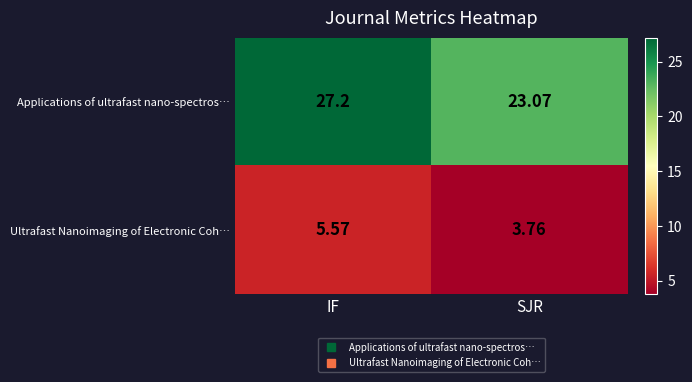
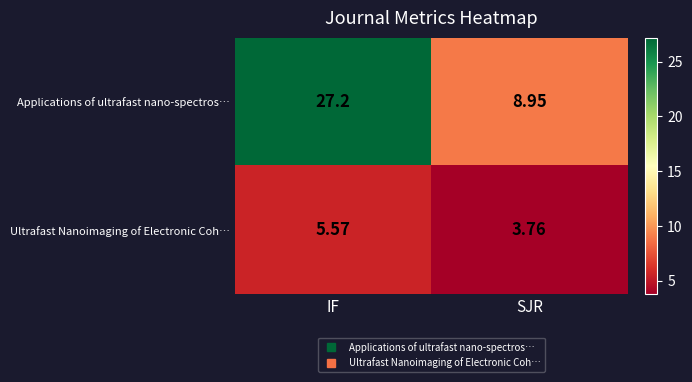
  {
    "Applications of ultrafast nano-spectros…": {
      "IF": 27.2,
-     "SJR": 23.07
+     "SJR": 8.95
    },
    "Ultrafast Nanoimaging of Electronic Coh…": {
      "IF": 5.57,
      "SJR": 3.76
    }
  }
